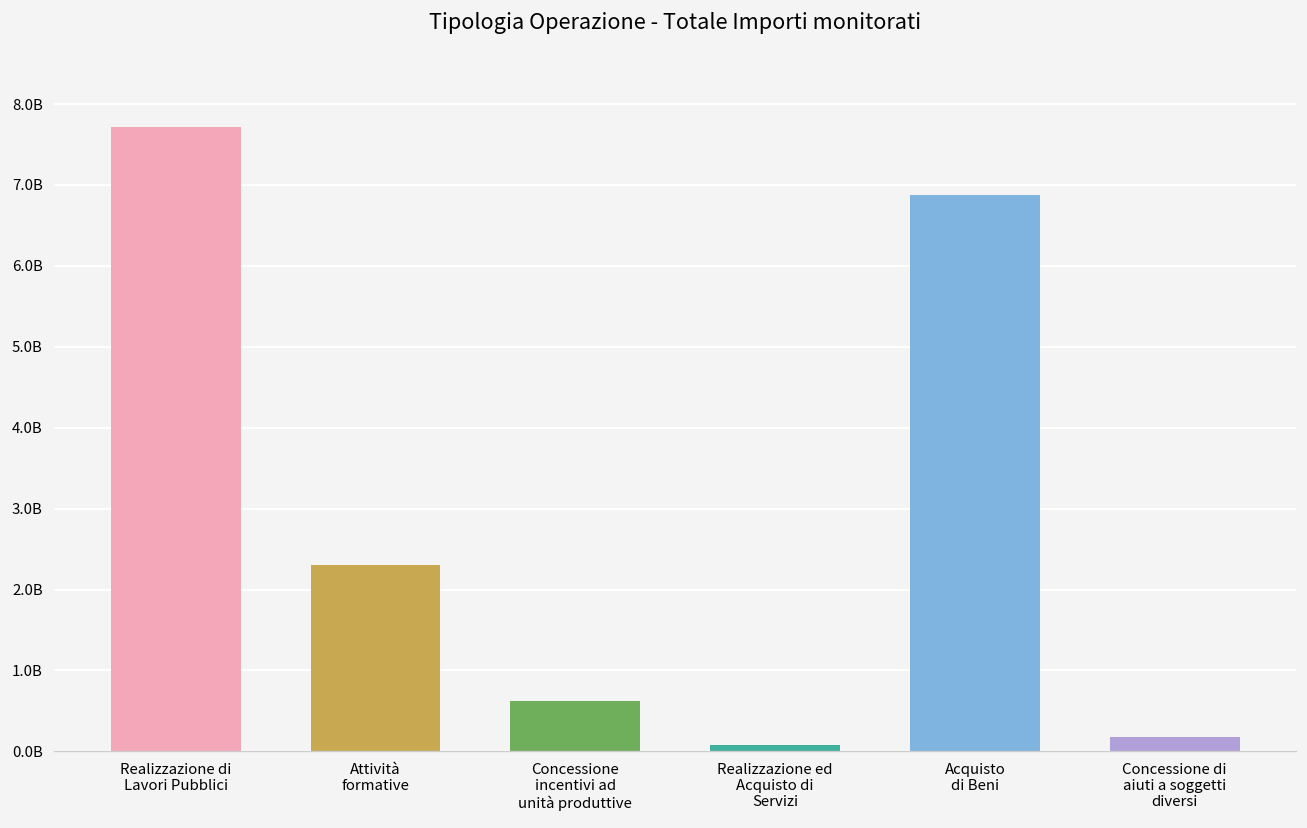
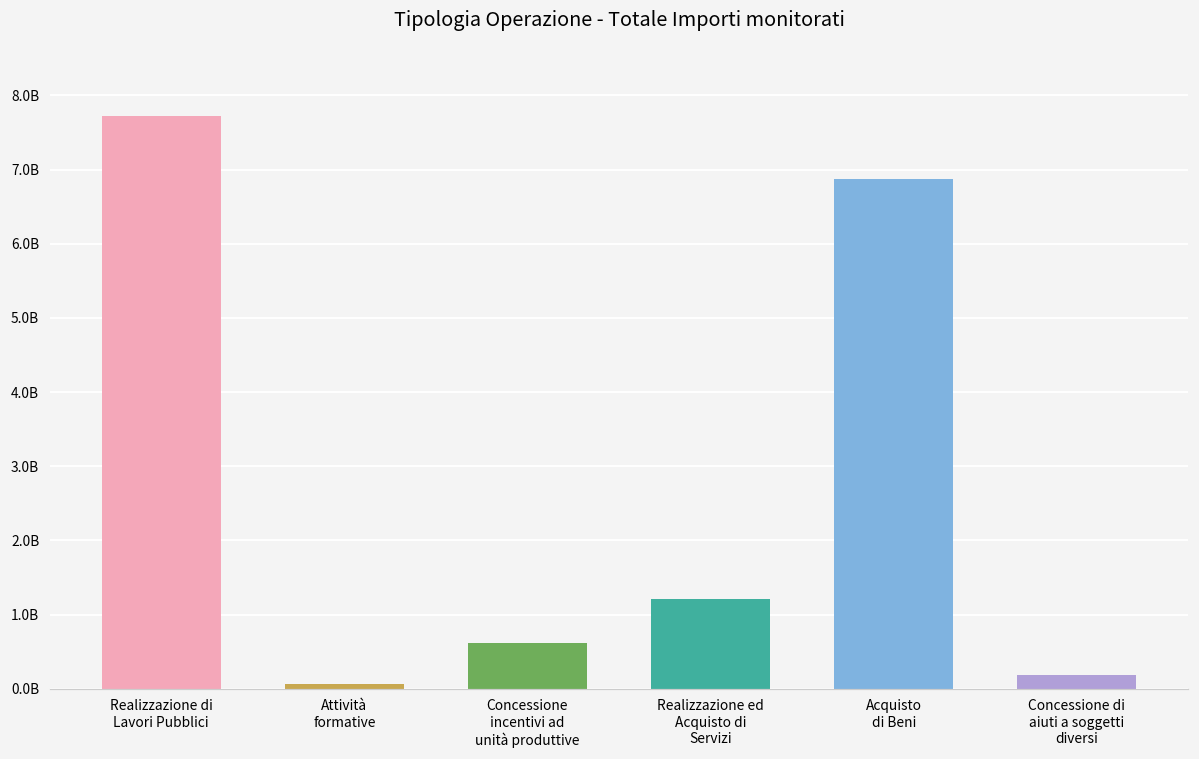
  {
    "Realizzazione di Lavori Pubblici": 7700000000,
-   "Attività formative": 2300000000,
+   "Attività formative": 100000000,
    "Concessione incentivi ad unità produttive": 600000000,
-   "Realizzazione ed Acquisto di Servizi": 100000000,
+   "Realizzazione ed Acquisto di Servizi": 1200000000,
    "Acquisto di Beni": 6900000000,
    "Concessione di aiuti a soggetti diversi": 200000000
  }
